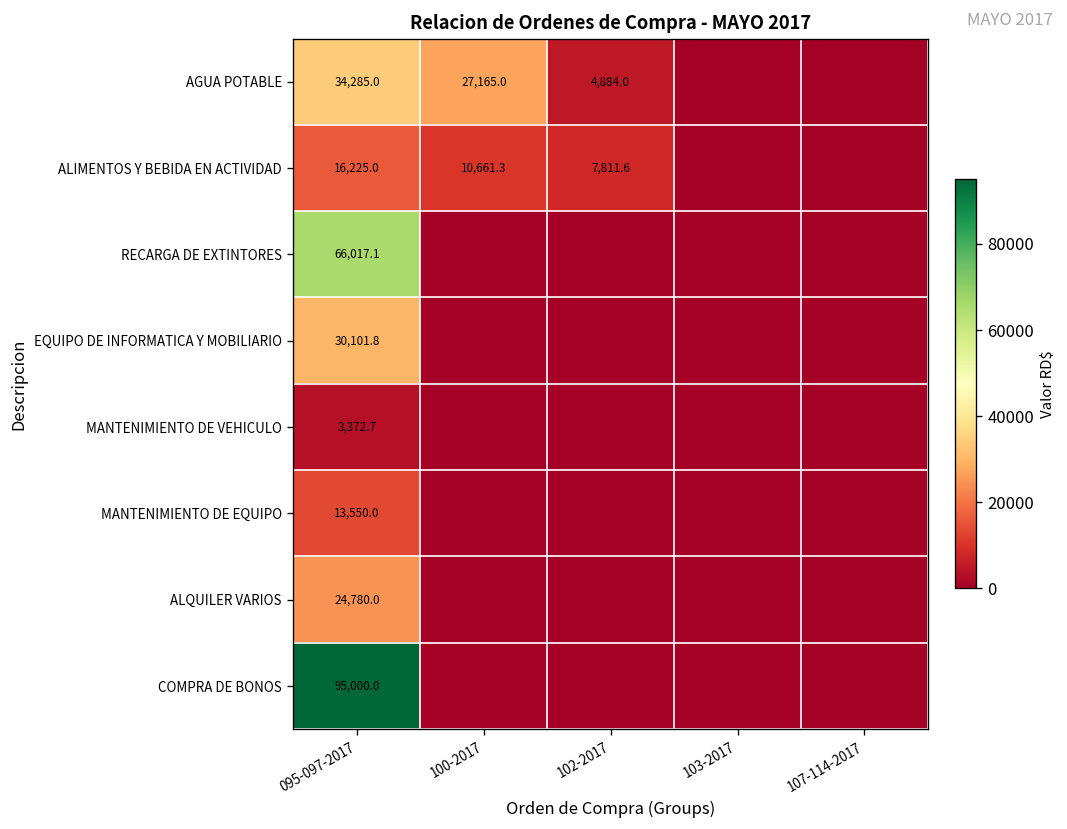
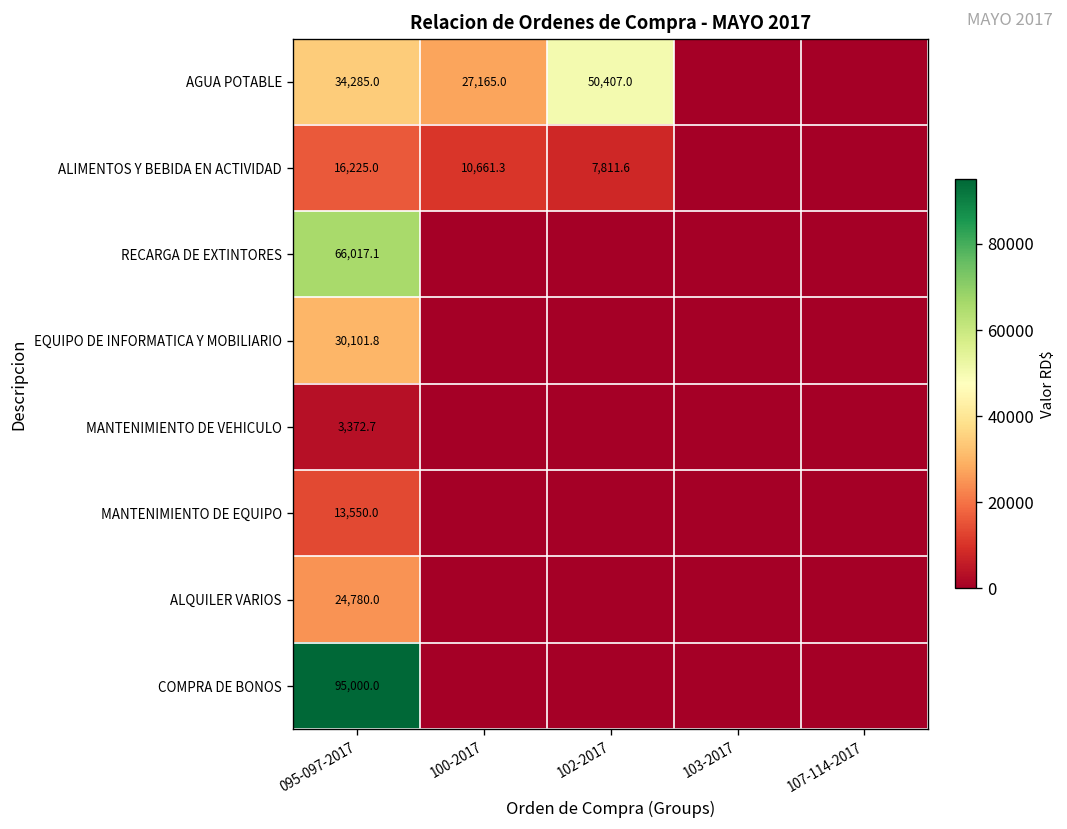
  {
    "AGUA POTABLE": {
      "095-097-2017": "34,285.0",
      "100-2017": "27,165.0",
-     "102-2017": "4,884.0"
+     "102-2017": "50,407.0"
    },
    "ALIMENTOS Y BEBIDA EN ACTIVIDAD": {
      "095-097-2017": "16,225.0",
      "100-2017": "10,661.3",
      "102-2017": "7,811.6"
    },
    "RECARGA DE EXTINTORES": {
      "095-097-2017": "66,017.1"
    },
    "EQUIPO DE INFORMATICA Y MOBILIARIO": {
      "095-097-2017": "30,101.8"
    },
    "MANTENIMIENTO DE VEHICULO": {
      "095-097-2017": "3,372.7"
    },
    "MANTENIMIENTO DE EQUIPO": {
      "095-097-2017": "13,550.0"
    },
    "ALQUILER VARIOS": {
      "095-097-2017": "24,780.0"
    },
    "COMPRA DE BONOS": {
      "095-097-2017": "95,000.0"
    }
  }
